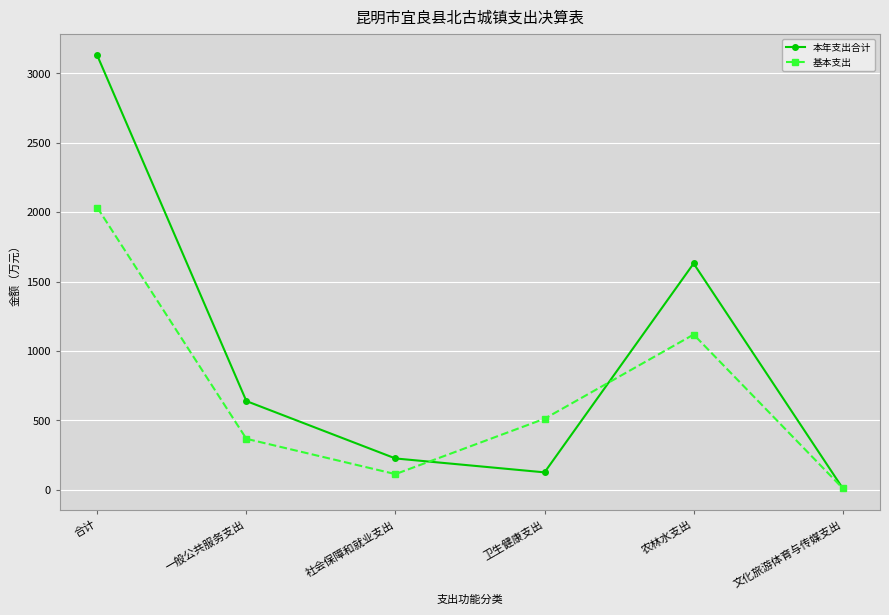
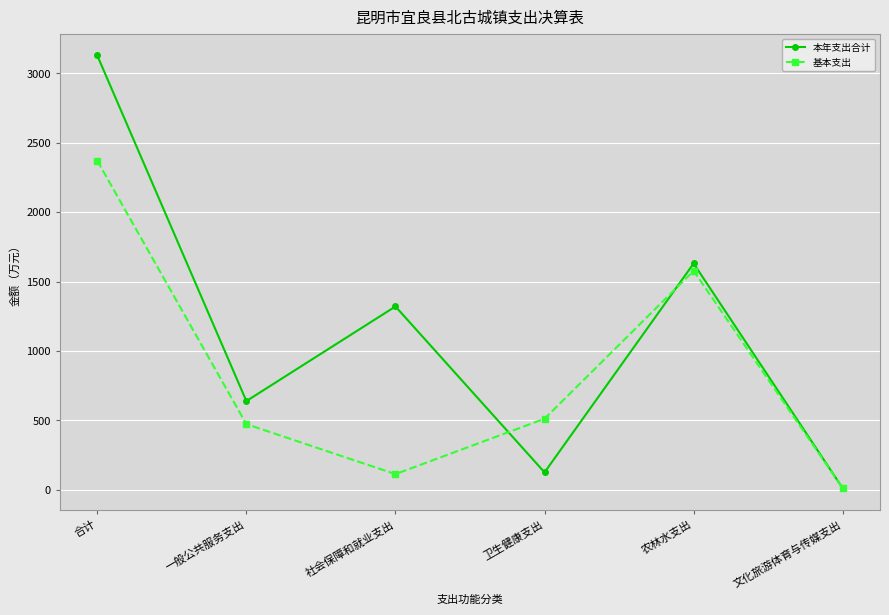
  {
    "本年支出合计": {
      "合计": 3130,
      "一般公共服务支出": 640,
-     "社会保障和就业支出": 220,
+     "社会保障和就业支出": 1320,
      "卫生健康支出": 120,
      "农林水支出": 1630
    },
    "基本支出": {
-     "合计": 2030,
-     "一般公共服务支出": 370,
+     "合计": 2370,
+     "一般公共服务支出": 470,
      "社会保障和就业支出": 110,
      "卫生健康支出": 510,
-     "农林水支出": 1120
+     "农林水支出": 1580
    }
  }
